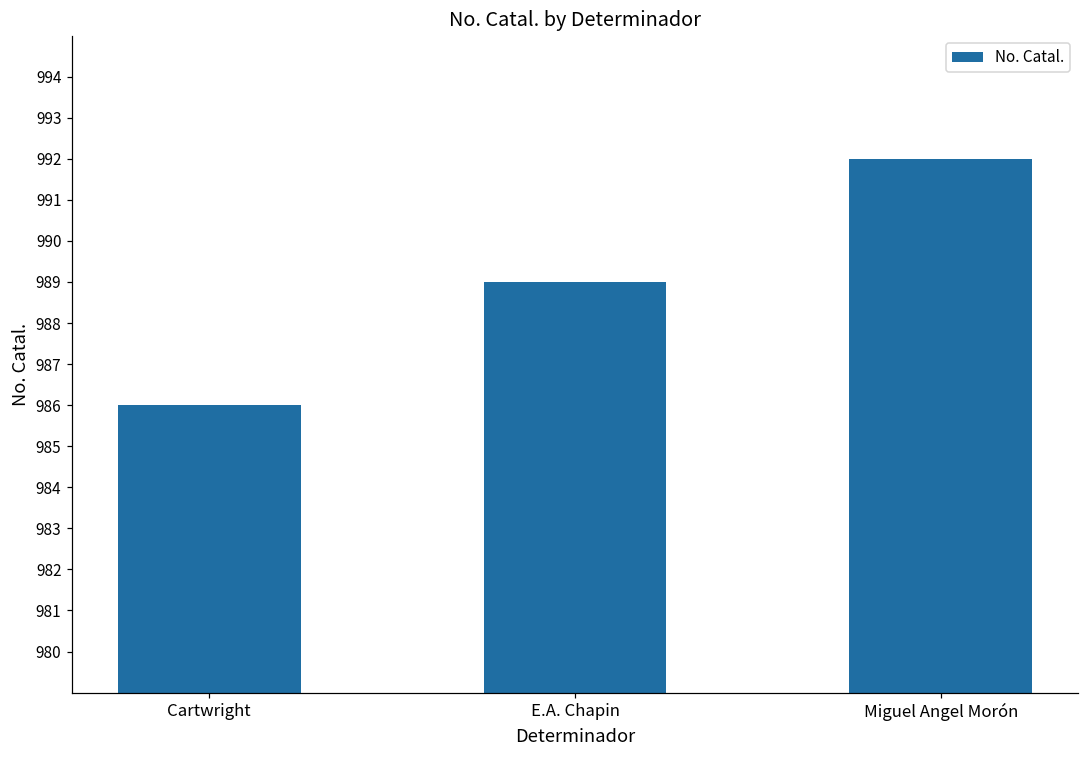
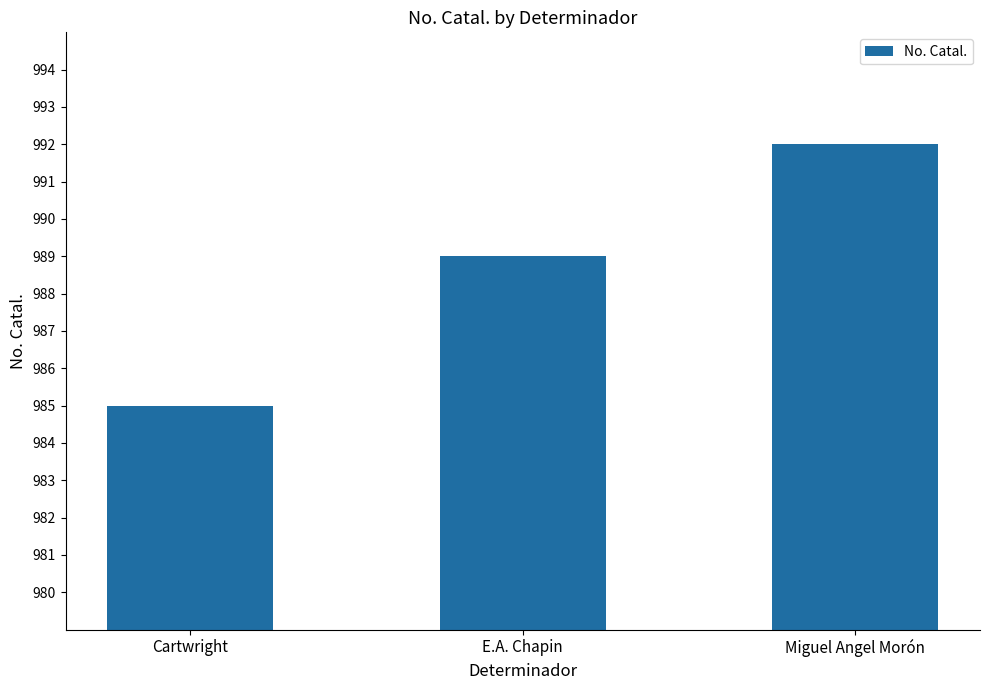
  {
-   "Cartwright": 986,
+   "Cartwright": 985,
    "E.A. Chapin": 989,
    "Miguel Angel Morón": 992
  }
